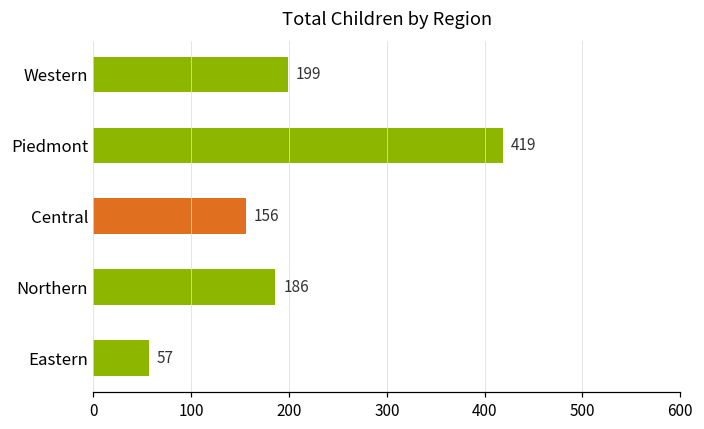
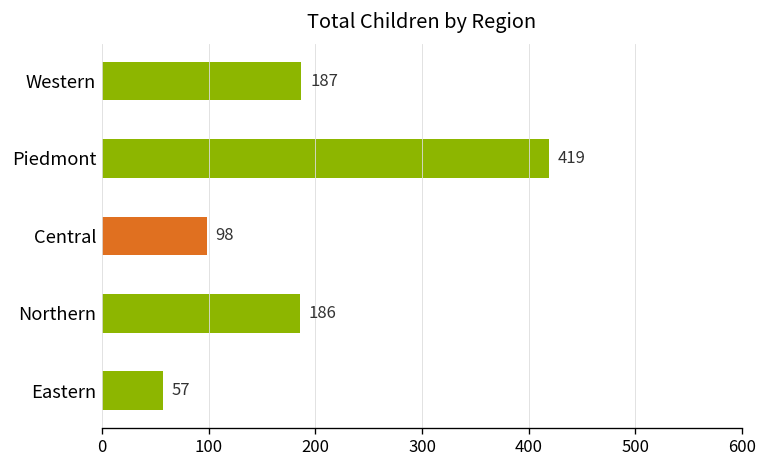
  {
-   "Western": 199,
+   "Western": 187,
    "Piedmont": 419,
-   "Central": 156,
+   "Central": 98,
    "Northern": 186,
    "Eastern": 57
  }
